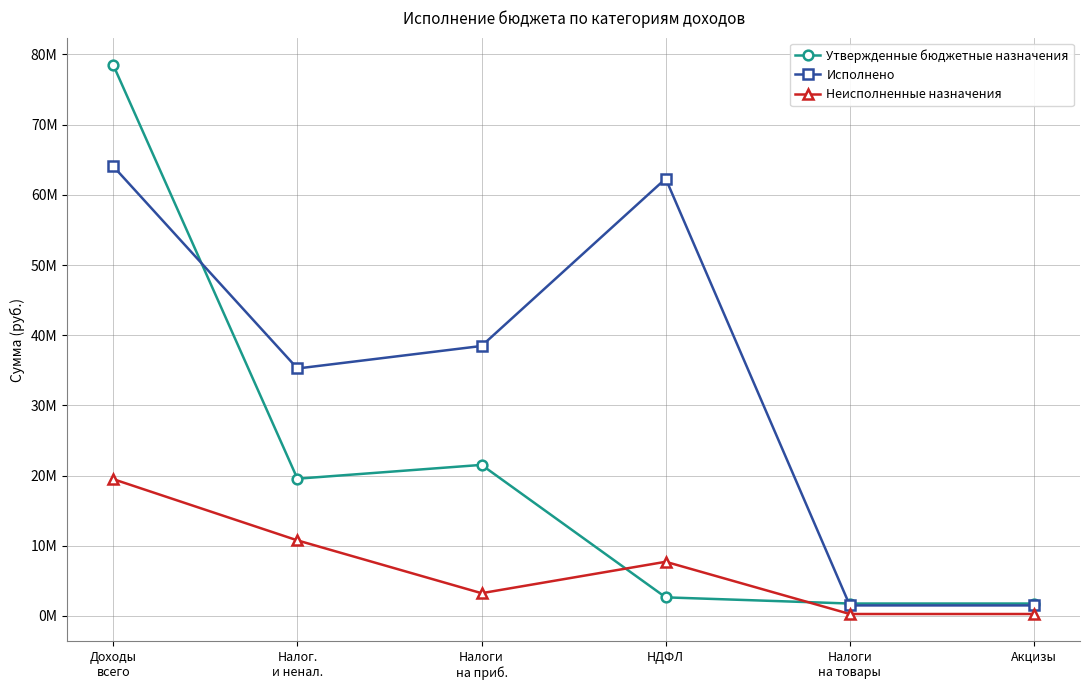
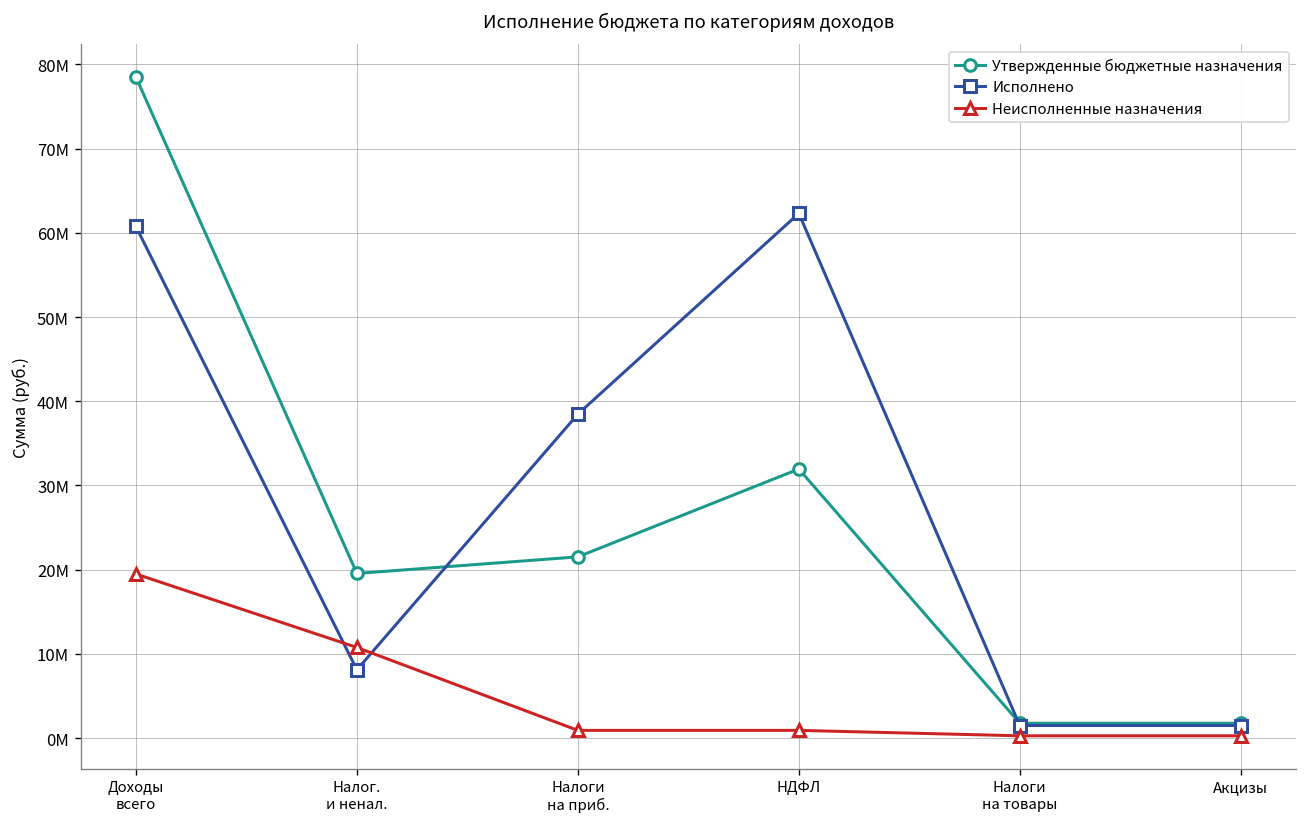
  {
    "Утвержденные бюджетные назначения": {
      "Доходы всего": 78000000,
      "Налог. и ненал.": 20000000,
      "Налоги на приб.": 22000000,
-     "НДФЛ": 3000000
+     "НДФЛ": 32000000
    },
    "Исполнено": {
-     "Доходы всего": 64000000,
-     "Налог. и ненал.": 35000000,
+     "Доходы всего": 61000000,
+     "Налог. и ненал.": 8000000,
      "Налоги на приб.": 38000000,
      "НДФЛ": 62000000
    },
    "Неисполненные назначения": {
      "Доходы всего": 19000000,
      "Налог. и ненал.": 11000000,
-     "Налоги на приб.": 3000000,
-     "НДФЛ": 8000000,
+     "Налоги на приб.": 1000000,
+     "НДФЛ": 1000000,
      "Налоги на товары": 0,
      "Акцизы": 0
    }
  }
